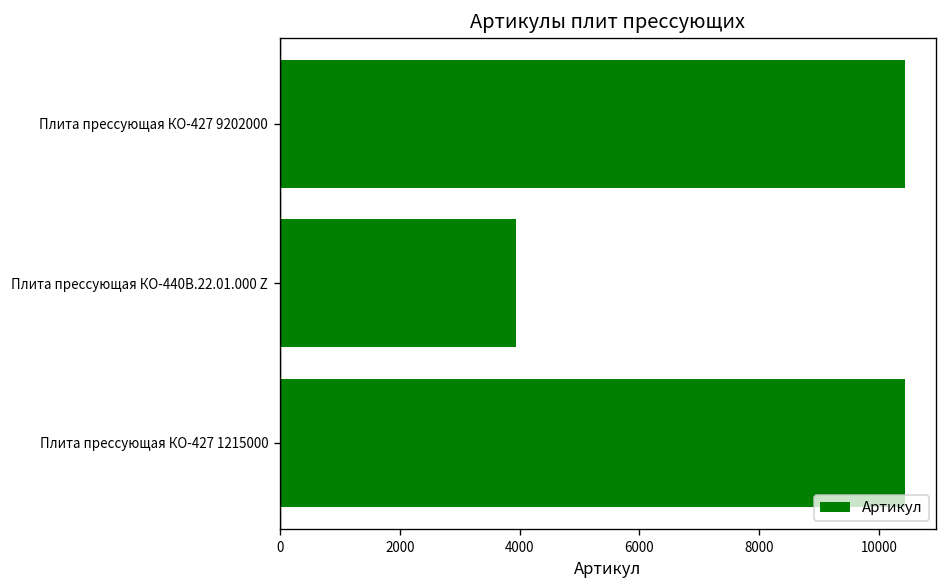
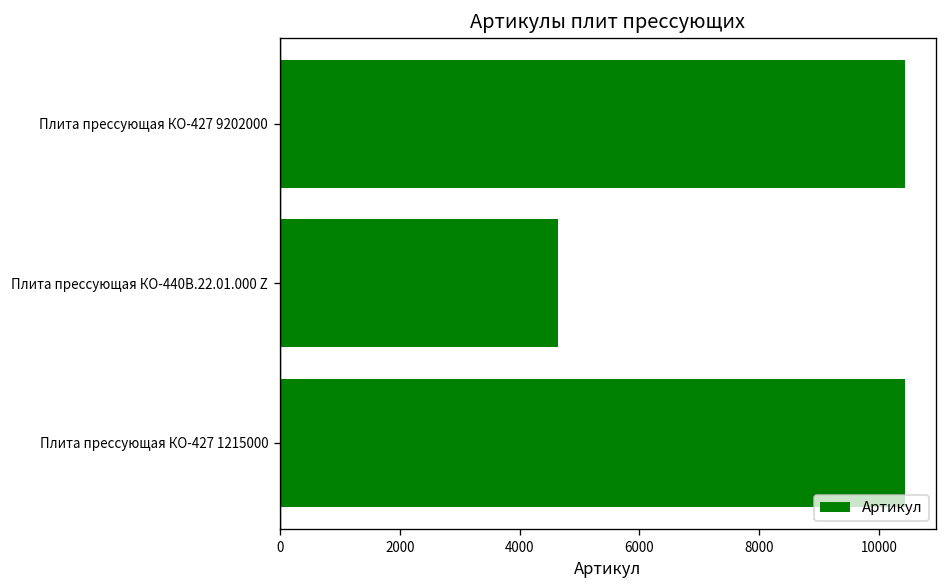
  {
    "Плита прессующая КО-427 9202000": 10400,
-   "Плита прессующая КО-440В.22.01.000 Z": 3900,
+   "Плита прессующая КО-440В.22.01.000 Z": 4600,
    "Плита прессующая КО-427 1215000": 10400
  }
